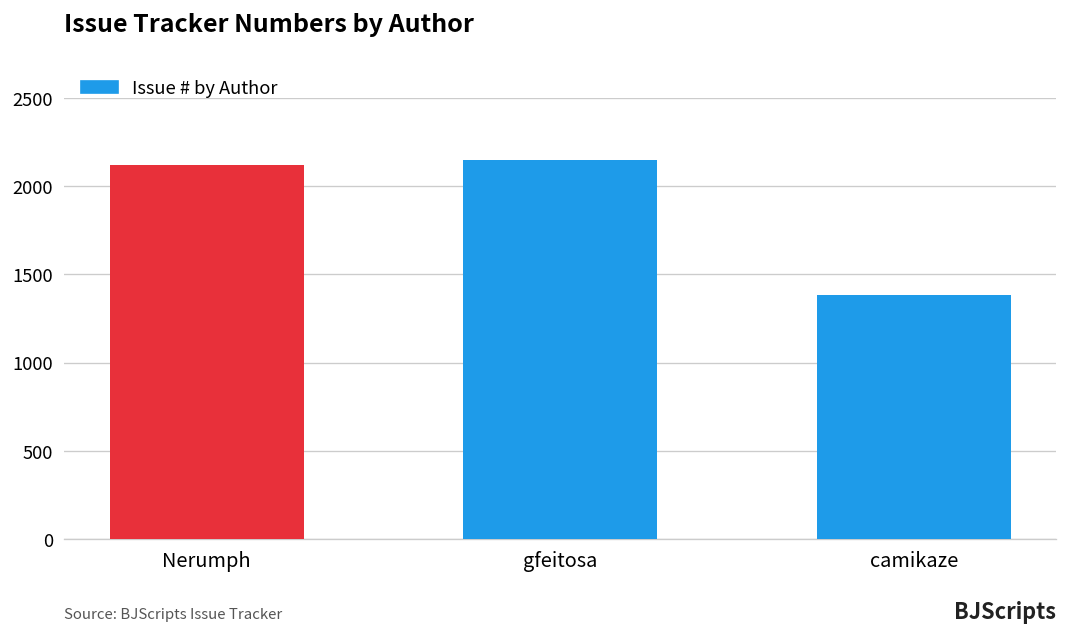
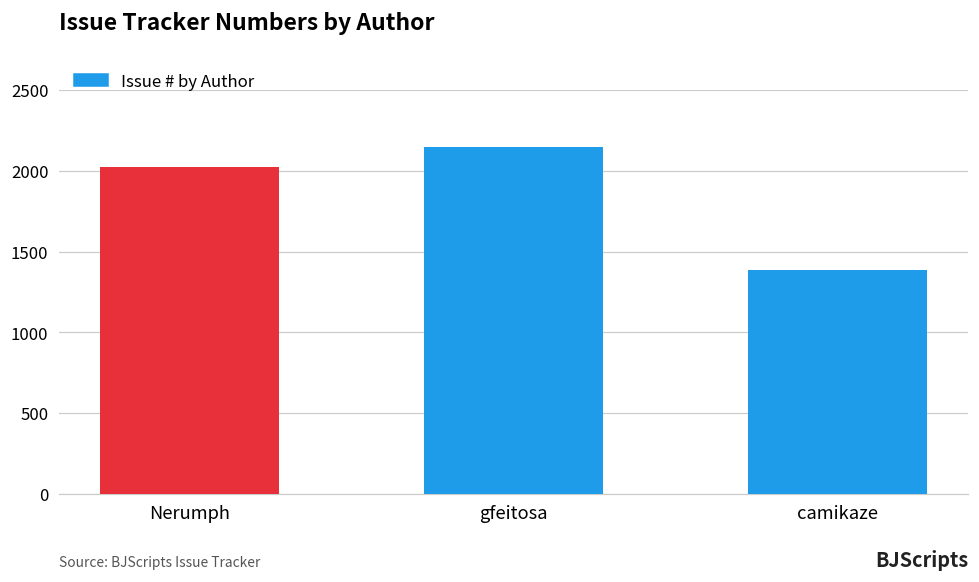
  {
-   "Nerumph": 2120,
+   "Nerumph": 2020,
    "gfeitosa": 2150,
    "camikaze": 1390
  }
